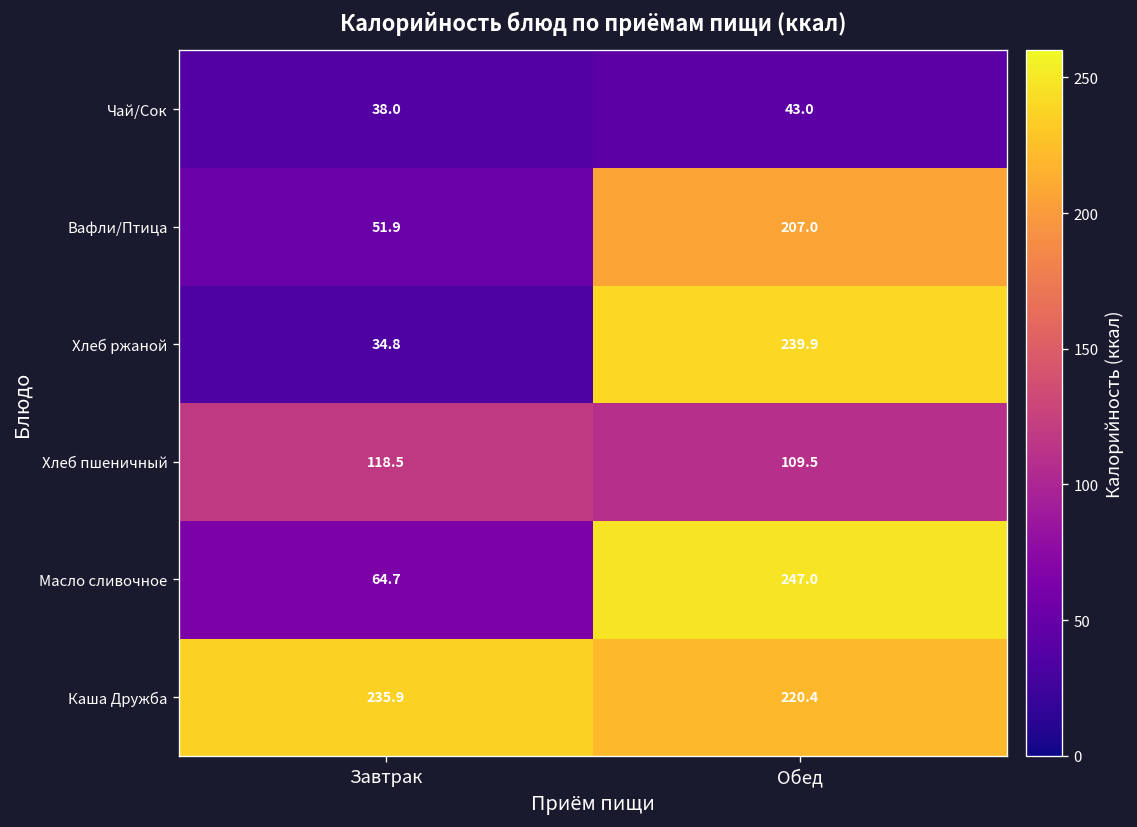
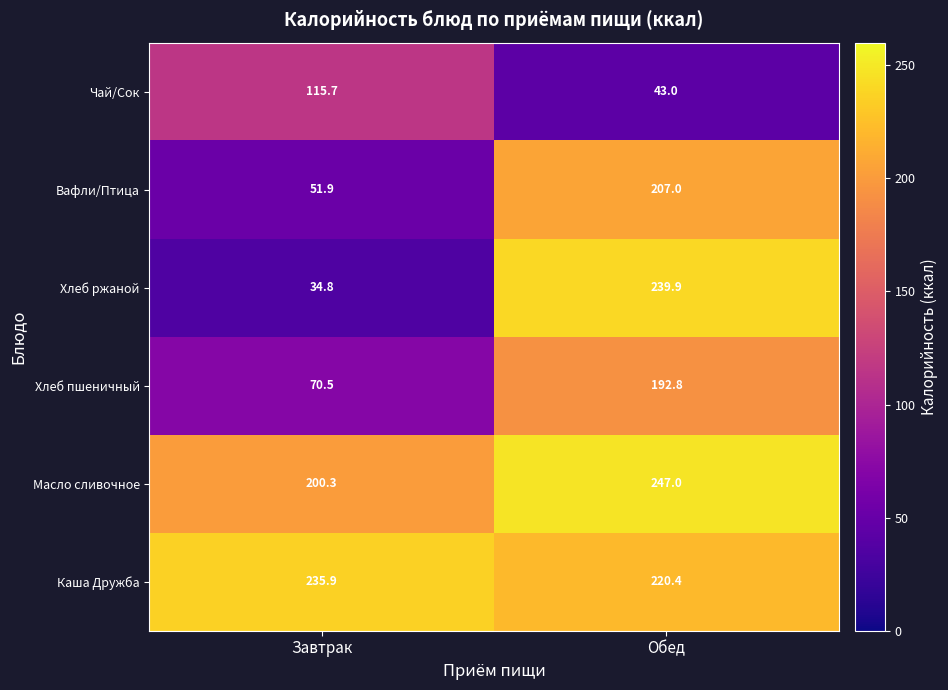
  {
    "Чай/Сок": {
-     "Завтрак": 38.0,
+     "Завтрак": 115.7,
      "Обед": 43.0
    },
    "Вафли/Птица": {
      "Завтрак": 51.9,
      "Обед": 207.0
    },
    "Хлеб ржаной": {
      "Завтрак": 34.8,
      "Обед": 239.9
    },
    "Хлеб пшеничный": {
-     "Завтрак": 118.5,
-     "Обед": 109.5
+     "Завтрак": 70.5,
+     "Обед": 192.8
    },
    "Масло сливочное": {
-     "Завтрак": 64.7,
+     "Завтрак": 200.3,
      "Обед": 247.0
    },
    "Каша Дружба": {
      "Завтрак": 235.9,
      "Обед": 220.4
    }
  }
